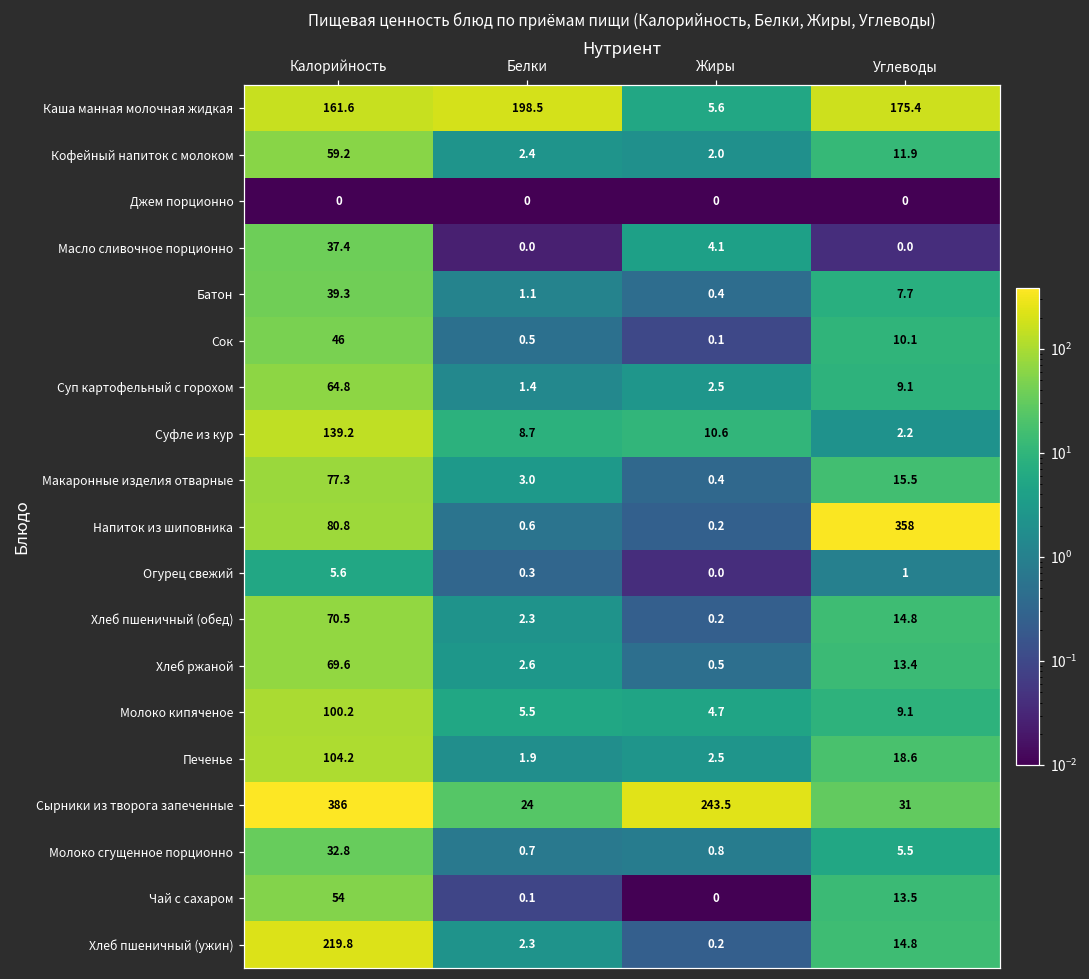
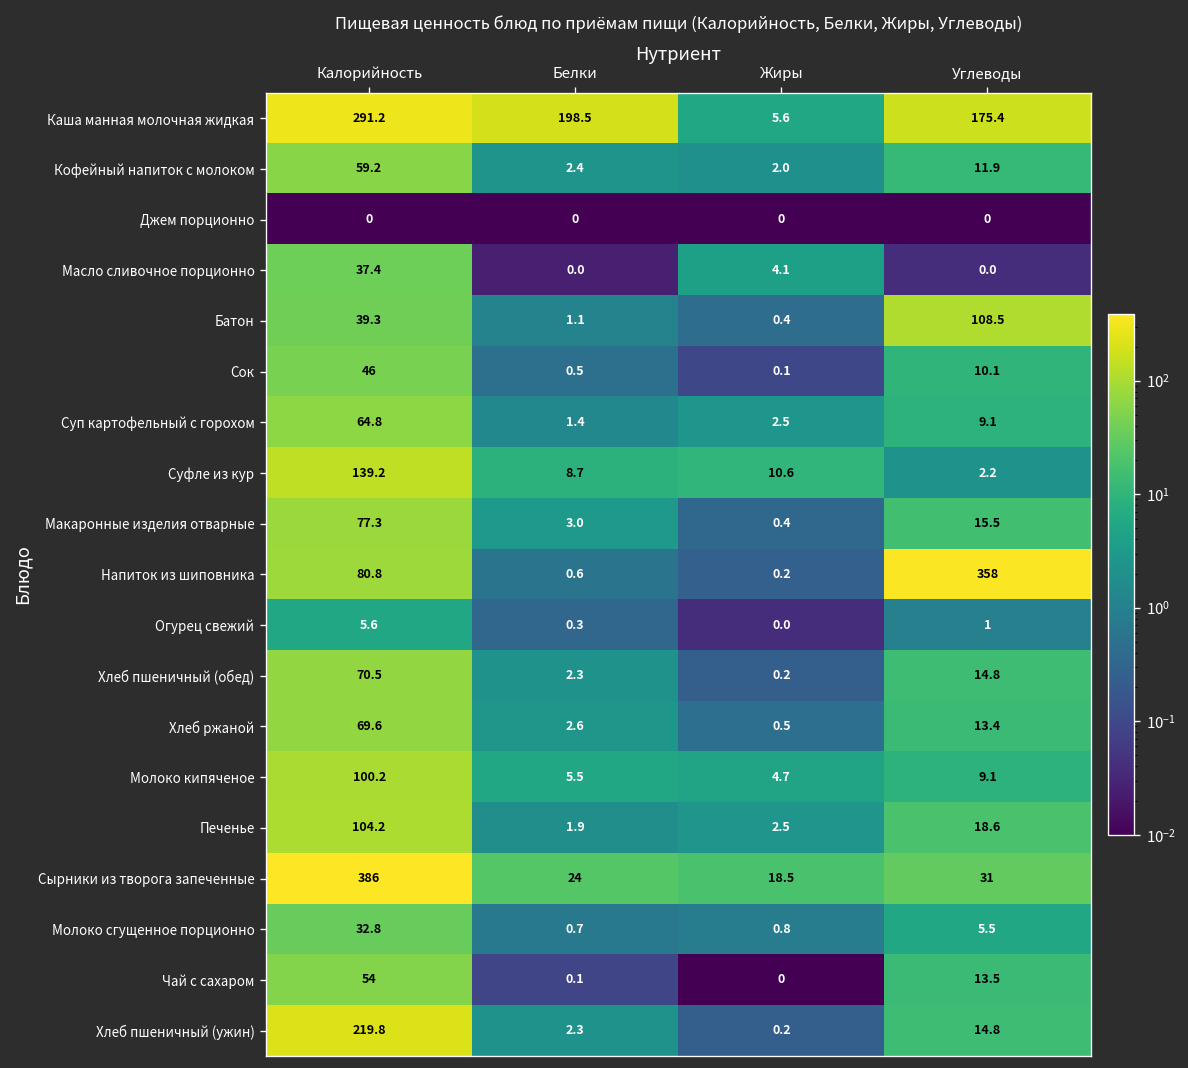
  {
    "Каша манная молочная жидкая": {
-     "Калорийность": 161.6,
+     "Калорийность": 291.2,
      "Белки": 198.5,
      "Жиры": 5.6,
      "Углеводы": 175.4
    },
    "Кофейный напиток с молоком": {
      "Калорийность": 59.2,
      "Белки": 2.4,
      "Жиры": 2.0,
      "Углеводы": 11.9
    },
    "Джем порционно": {
      "Калорийность": 0,
      "Белки": 0,
      "Жиры": 0,
      "Углеводы": 0
    },
    "Масло сливочное порционно": {
      "Калорийность": 37.4,
      "Белки": 0.0,
      "Жиры": 4.1,
      "Углеводы": 0.0
    },
    "Батон": {
      "Калорийность": 39.3,
      "Белки": 1.1,
      "Жиры": 0.4,
-     "Углеводы": 7.7
+     "Углеводы": 108.5
    },
    "Сок": {
      "Калорийность": 46,
      "Белки": 0.5,
      "Жиры": 0.1,
      "Углеводы": 10.1
    },
    "Суп картофельный с горохом": {
      "Калорийность": 64.8,
      "Белки": 1.4,
      "Жиры": 2.5,
      "Углеводы": 9.1
    },
    "Суфле из кур": {
      "Калорийность": 139.2,
      "Белки": 8.7,
      "Жиры": 10.6,
      "Углеводы": 2.2
    },
    "Макаронные изделия отварные": {
      "Калорийность": 77.3,
      "Белки": 3.0,
      "Жиры": 0.4,
      "Углеводы": 15.5
    },
    "Напиток из шиповника": {
      "Калорийность": 80.8,
      "Белки": 0.6,
      "Жиры": 0.2,
      "Углеводы": 358
    },
    "Огурец свежий": {
      "Калорийность": 5.6,
      "Белки": 0.3,
      "Жиры": 0.0,
      "Углеводы": 1
    },
    "Хлеб пшеничный (обед)": {
      "Калорийность": 70.5,
      "Белки": 2.3,
      "Жиры": 0.2,
      "Углеводы": 14.8
    },
    "Хлеб ржаной": {
      "Калорийность": 69.6,
      "Белки": 2.6,
      "Жиры": 0.5,
      "Углеводы": 13.4
    },
    "Молоко кипяченое": {
      "Калорийность": 100.2,
      "Белки": 5.5,
      "Жиры": 4.7,
      "Углеводы": 9.1
    },
    "Печенье": {
      "Калорийность": 104.2,
      "Белки": 1.9,
      "Жиры": 2.5,
      "Углеводы": 18.6
    },
    "Сырники из творога запеченные": {
      "Калорийность": 386,
      "Белки": 24,
-     "Жиры": 243.5,
+     "Жиры": 18.5,
      "Углеводы": 31
    },
    "Молоко сгущенное порционно": {
      "Калорийность": 32.8,
      "Белки": 0.7,
      "Жиры": 0.8,
      "Углеводы": 5.5
    },
    "Чай с сахаром": {
      "Калорийность": 54,
      "Белки": 0.1,
      "Жиры": 0,
      "Углеводы": 13.5
    },
    "Хлеб пшеничный (ужин)": {
      "Калорийность": 219.8,
      "Белки": 2.3,
      "Жиры": 0.2,
      "Углеводы": 14.8
    }
  }
